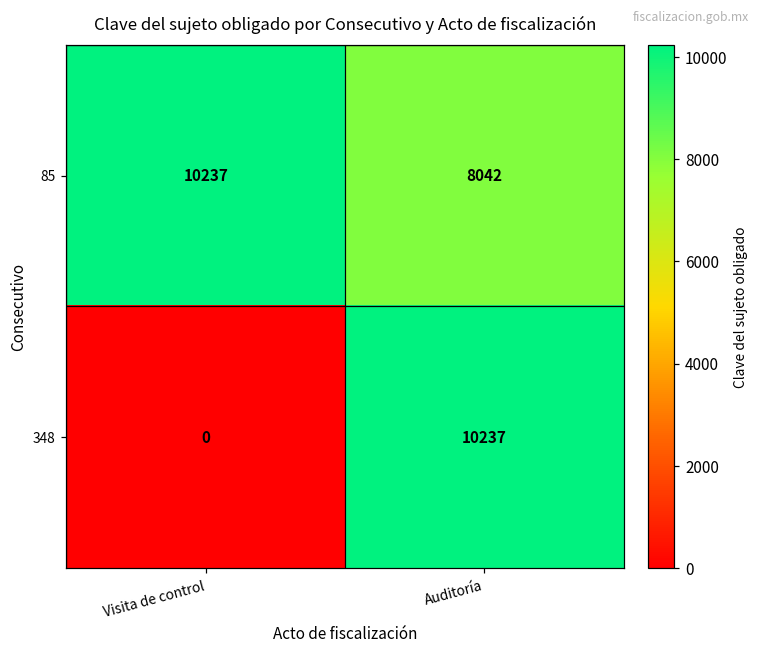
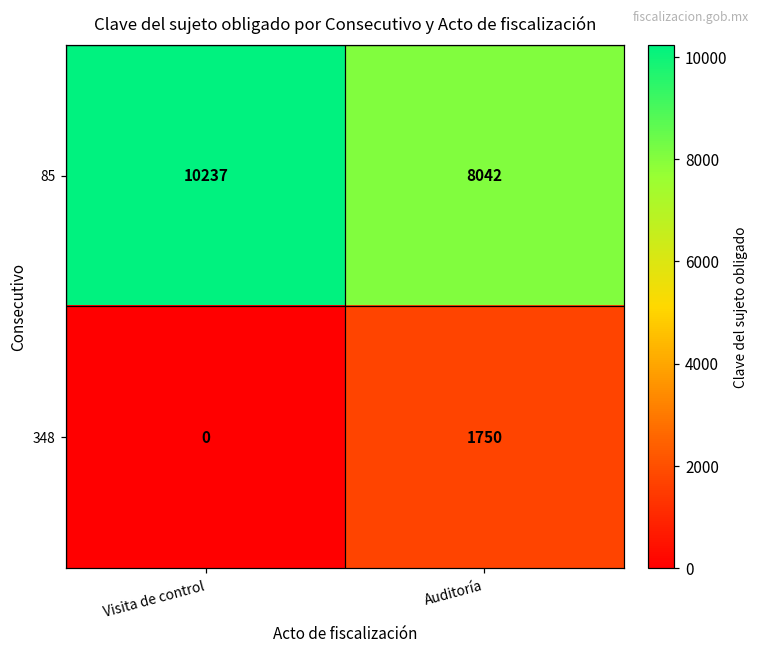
  {
    "85": {
      "Visita de control": 10237,
      "Auditoría": 8042
    },
    "348": {
      "Visita de control": 0,
-     "Auditoría": 10237
+     "Auditoría": 1750
    }
  }
